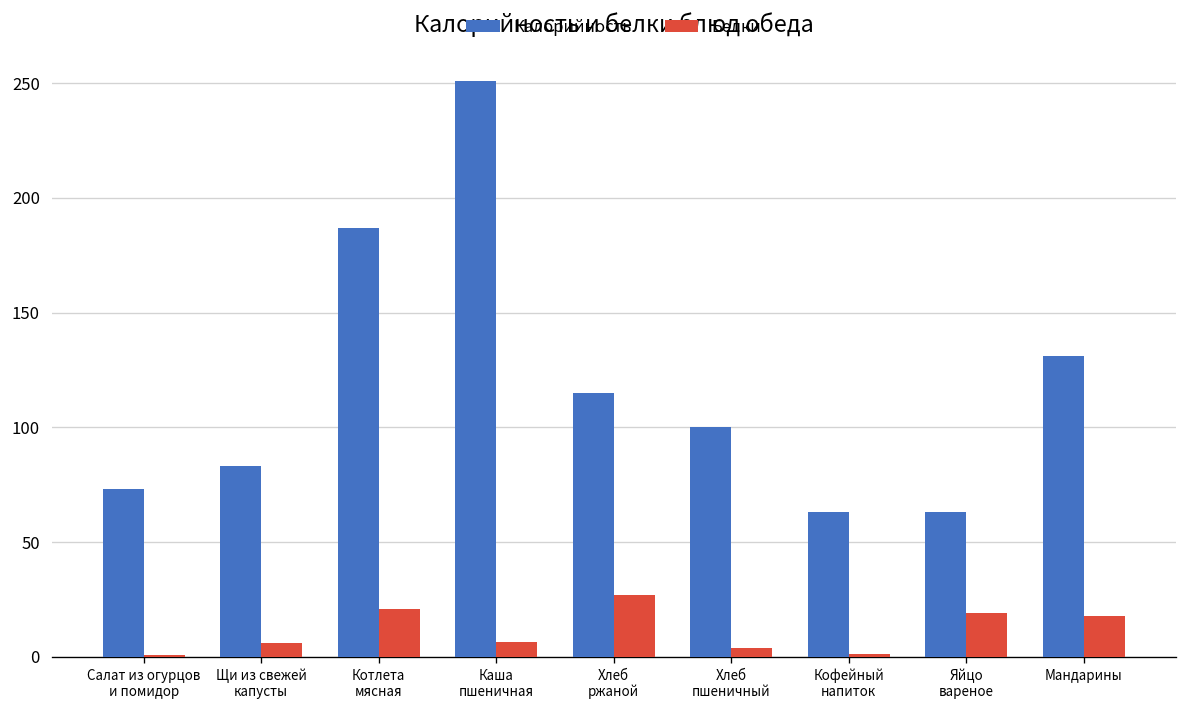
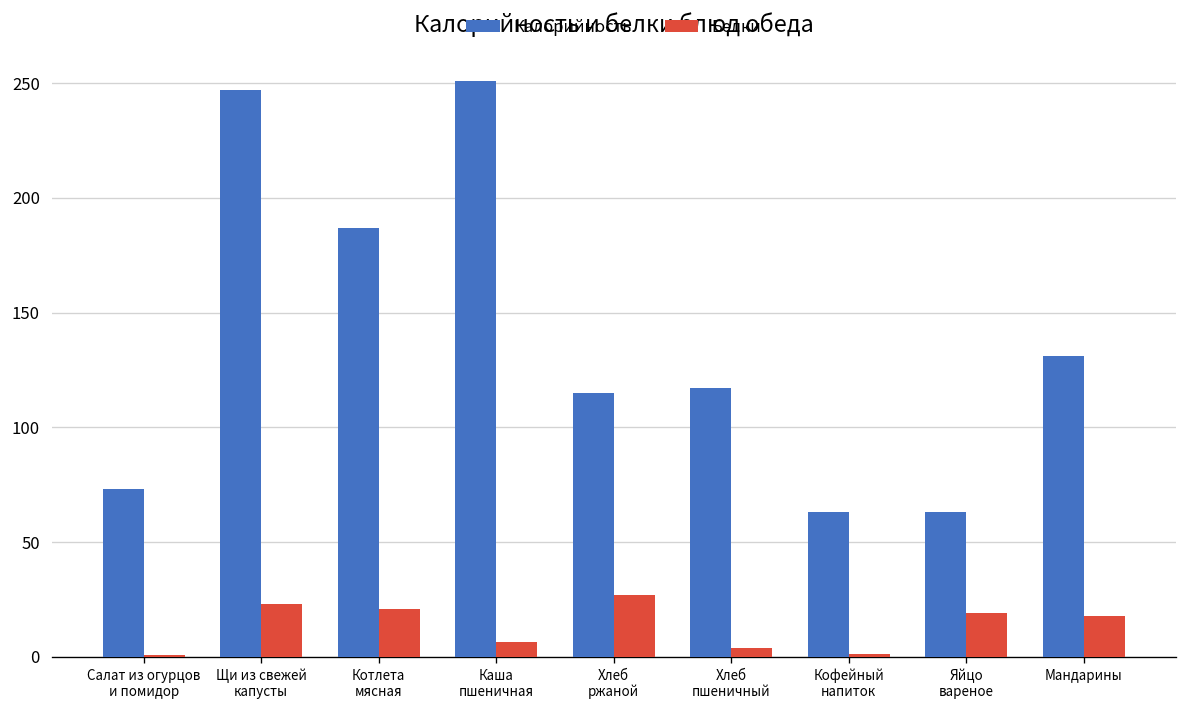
  {
    "Калорийность": {
      "Салат из огурцов и помидор": 73,
-     "Щи из свежей капусты": 83,
+     "Щи из свежей капусты": 247,
      "Котлета мясная": 187,
      "Каша пшеничная": 251,
      "Хлеб ржаной": 115,
-     "Хлеб пшеничный": 100,
+     "Хлеб пшеничный": 117,
      "Кофейный напиток": 63,
      "Яйцо вареное": 63,
      "Мандарины": 131
    },
    "Белки": {
-     "Щи из свежей капусты": 6,
+     "Щи из свежей капусты": 23,
      "Котлета мясная": 21,
      "Каша пшеничная": 6,
      "Хлеб ржаной": 27,
      "Хлеб пшеничный": 4,
      "Кофейный напиток": 1,
      "Яйцо вареное": 19,
      "Мандарины": 18
    }
  }
